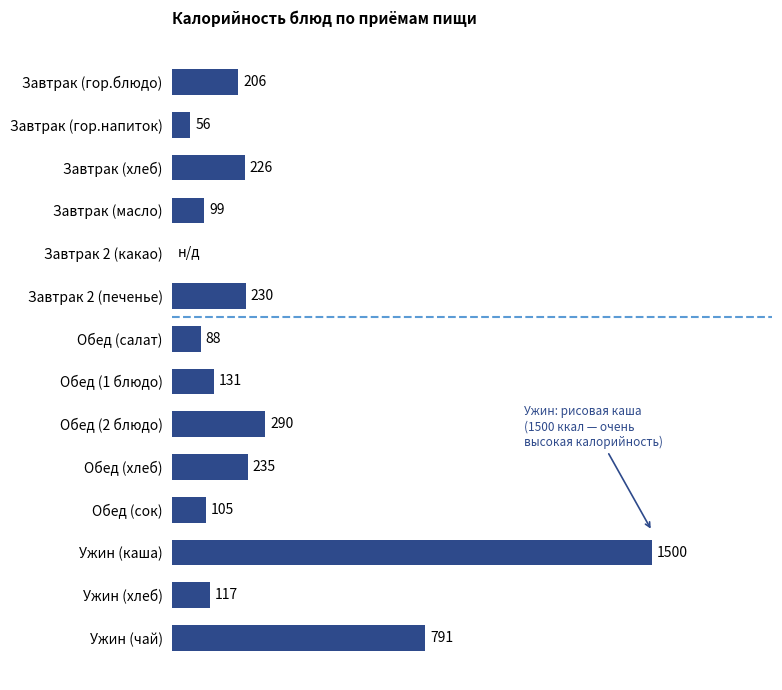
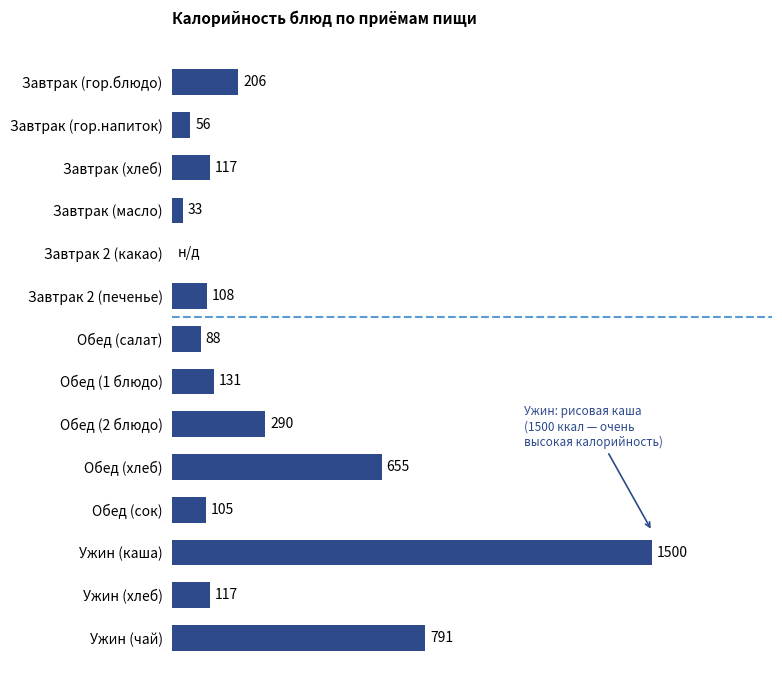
  {
    "Завтрак (гор.блюдо)": 206,
    "Завтрак (гор.напиток)": 56,
-   "Завтрак (хлеб)": 226,
-   "Завтрак (масло)": 99,
-   "Завтрак 2 (печенье)": 230,
+   "Завтрак (хлеб)": 117,
+   "Завтрак (масло)": 33,
+   "Завтрак 2 (печенье)": 108,
    "Обед (салат)": 88,
    "Обед (1 блюдо)": 131,
    "Обед (2 блюдо)": 290,
-   "Обед (хлеб)": 235,
+   "Обед (хлеб)": 655,
    "Обед (сок)": 105,
    "Ужин (каша)": 1500,
    "Ужин (хлеб)": 117,
    "Ужин (чай)": 791
  }
